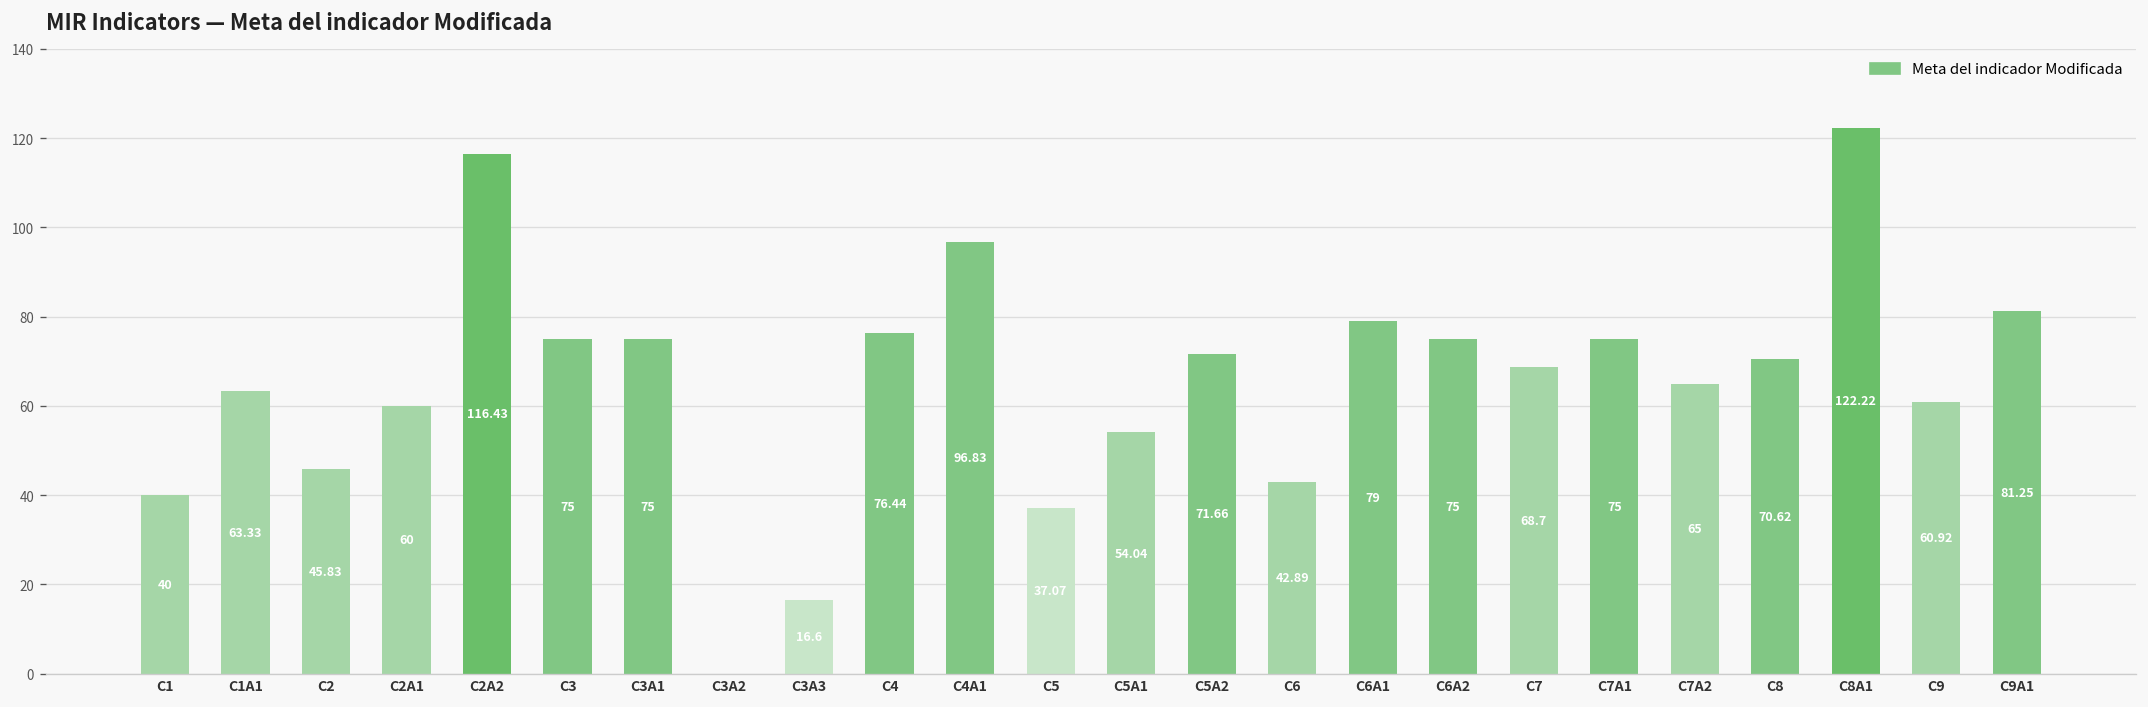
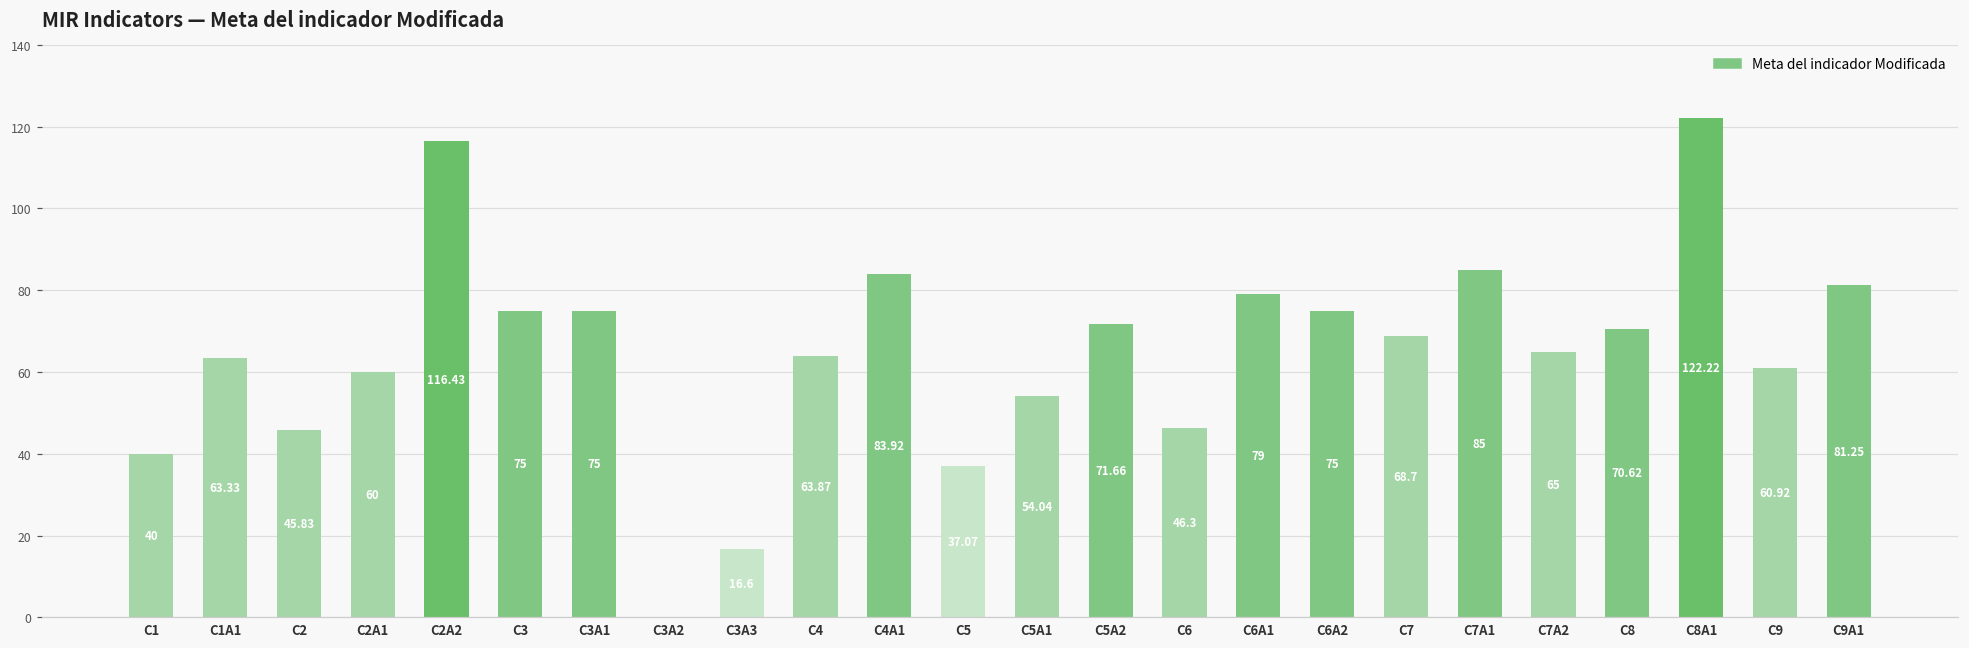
  {
    "C1": 40,
    "C1A1": 63.33,
    "C2": 45.83,
    "C2A1": 60,
    "C2A2": 116.43,
    "C3": 75,
    "C3A1": 75,
    "C3A3": 16.6,
-   "C4": 76.44,
-   "C4A1": 96.83,
+   "C4": 63.87,
+   "C4A1": 83.92,
    "C5": 37.07,
    "C5A1": 54.04,
    "C5A2": 71.66,
-   "C6": 42.89,
+   "C6": 46.3,
    "C6A1": 79,
    "C6A2": 75,
    "C7": 68.7,
-   "C7A1": 75,
+   "C7A1": 85,
    "C7A2": 65,
    "C8": 70.62,
    "C8A1": 122.22,
    "C9": 60.92,
    "C9A1": 81.25
  }
